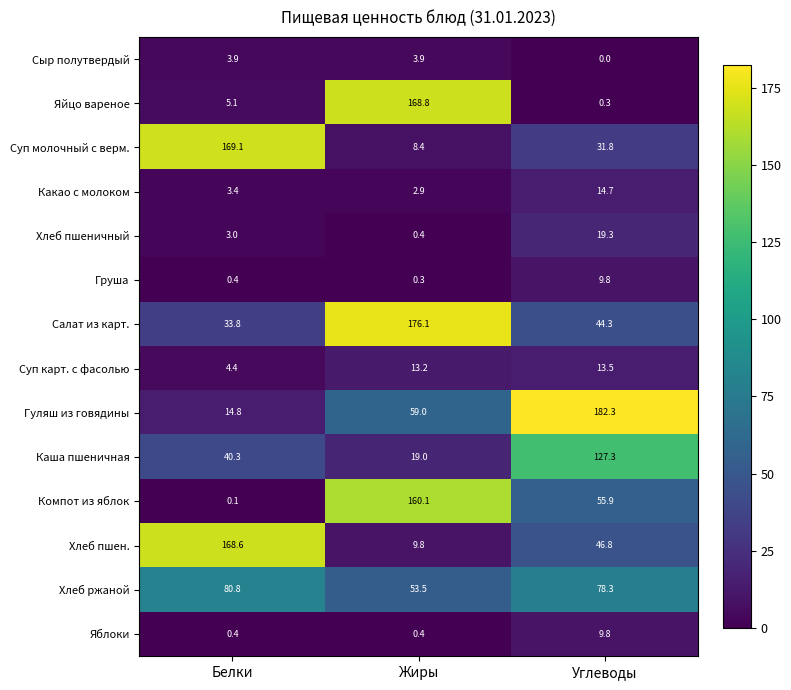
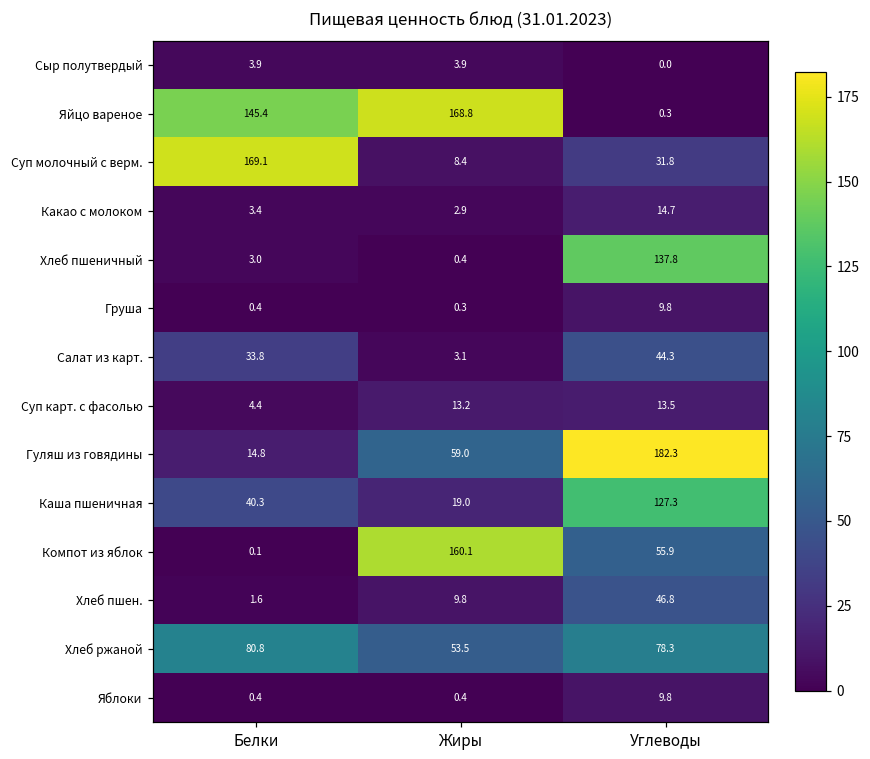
  {
    "Сыр полутвердый": {
      "Белки": 3.9,
      "Жиры": 3.9,
      "Углеводы": 0.0
    },
    "Яйцо вареное": {
-     "Белки": 5.1,
+     "Белки": 145.4,
      "Жиры": 168.8,
      "Углеводы": 0.3
    },
    "Суп молочный с верм.": {
      "Белки": 169.1,
      "Жиры": 8.4,
      "Углеводы": 31.8
    },
    "Какао с молоком": {
      "Белки": 3.4,
      "Жиры": 2.9,
      "Углеводы": 14.7
    },
    "Хлеб пшеничный": {
      "Белки": 3.0,
      "Жиры": 0.4,
-     "Углеводы": 19.3
+     "Углеводы": 137.8
    },
    "Груша": {
      "Белки": 0.4,
      "Жиры": 0.3,
      "Углеводы": 9.8
    },
    "Салат из карт.": {
      "Белки": 33.8,
-     "Жиры": 176.1,
+     "Жиры": 3.1,
      "Углеводы": 44.3
    },
    "Суп карт. с фасолью": {
      "Белки": 4.4,
      "Жиры": 13.2,
      "Углеводы": 13.5
    },
    "Гуляш из говядины": {
      "Белки": 14.8,
      "Жиры": 59.0,
      "Углеводы": 182.3
    },
    "Каша пшеничная": {
      "Белки": 40.3,
      "Жиры": 19.0,
      "Углеводы": 127.3
    },
    "Компот из яблок": {
      "Белки": 0.1,
      "Жиры": 160.1,
      "Углеводы": 55.9
    },
    "Хлеб пшен.": {
-     "Белки": 168.6,
+     "Белки": 1.6,
      "Жиры": 9.8,
      "Углеводы": 46.8
    },
    "Хлеб ржаной": {
      "Белки": 80.8,
      "Жиры": 53.5,
      "Углеводы": 78.3
    },
    "Яблоки": {
      "Белки": 0.4,
      "Жиры": 0.4,
      "Углеводы": 9.8
    }
  }
